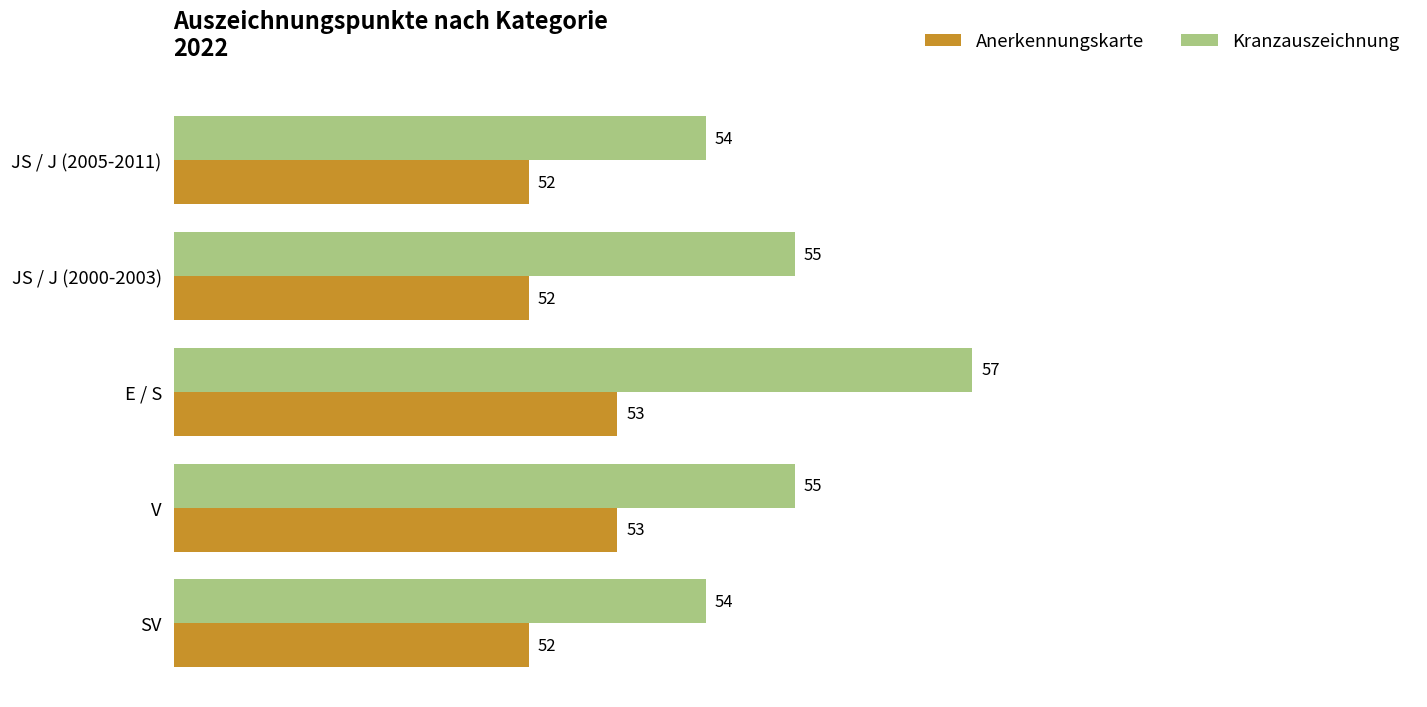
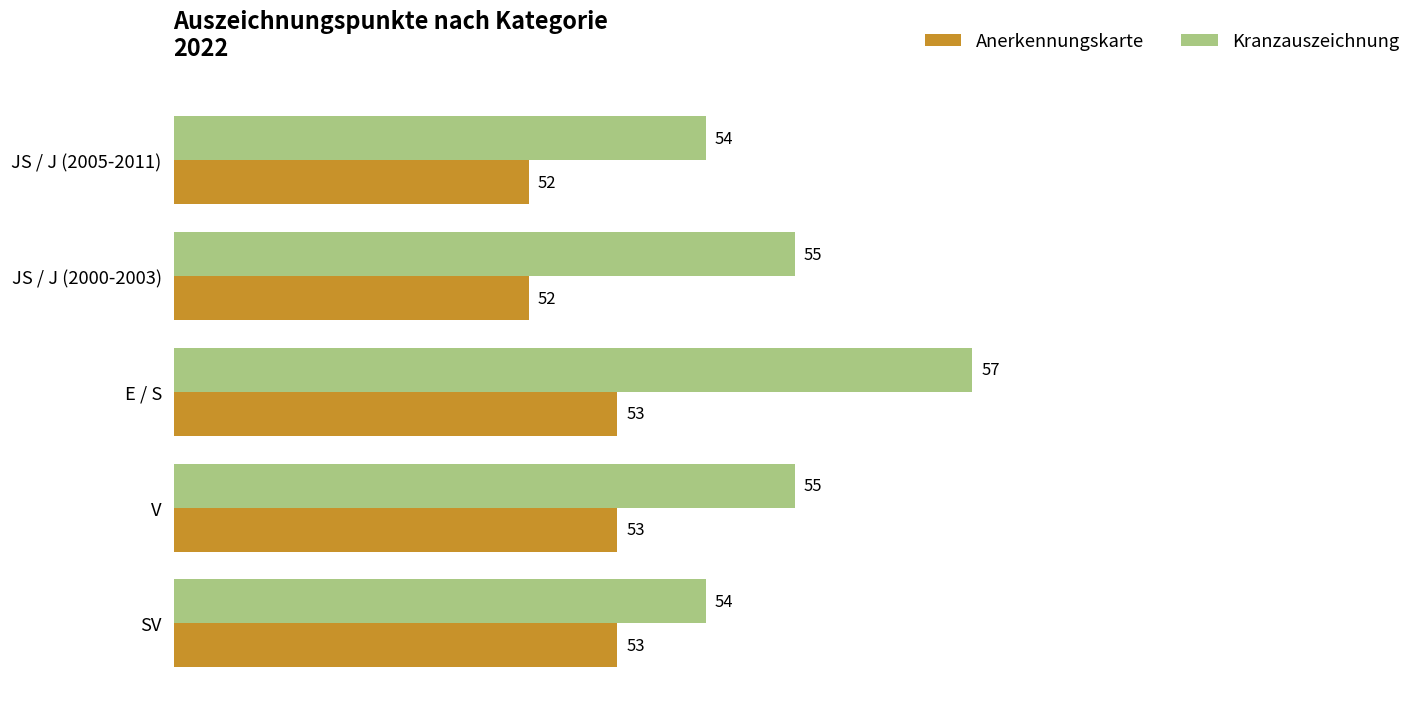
  {
    "Anerkennungskarte": {
      "JS / J (2005-2011)": 52,
      "JS / J (2000-2003)": 52,
      "E / S": 53,
      "V": 53,
-     "SV": 52
+     "SV": 53
    },
    "Kranzauszeichnung": {
      "JS / J (2005-2011)": 54,
      "JS / J (2000-2003)": 55,
      "E / S": 57,
      "V": 55,
      "SV": 54
    }
  }
